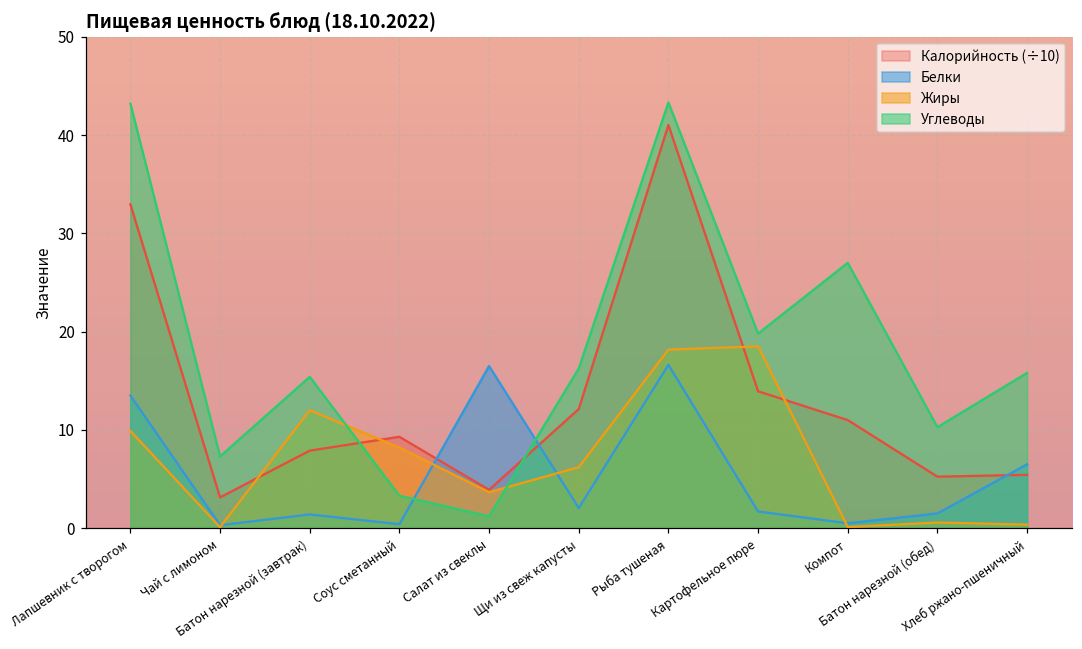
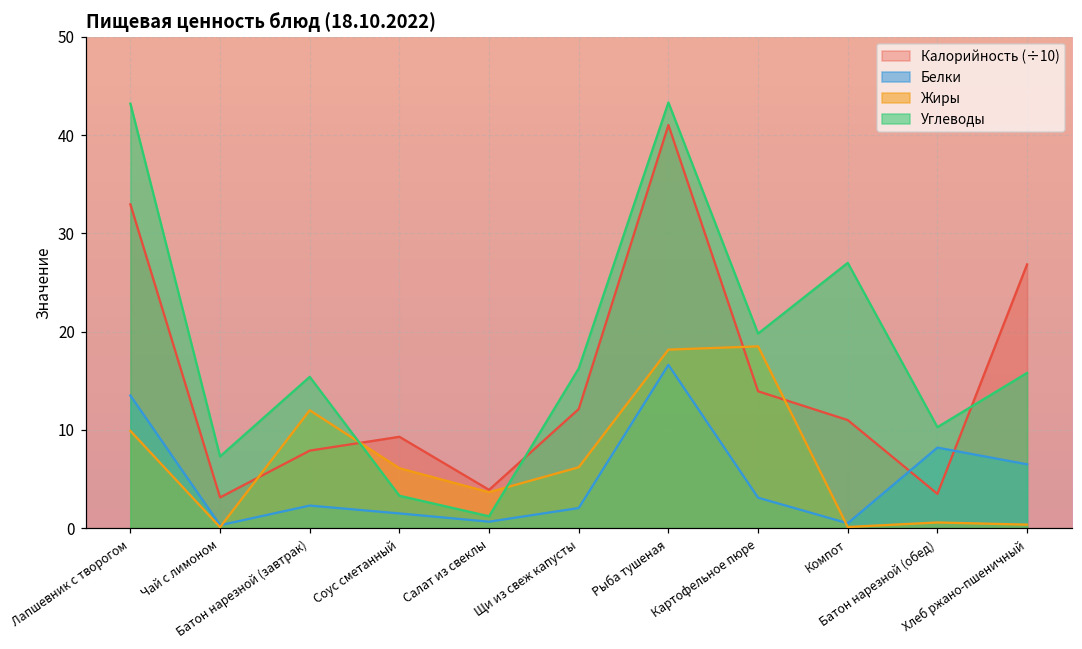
  {
    "Калорийность (÷10)": {
      "Лапшевник с творогом": 33,
      "Чай с лимоном": 3,
      "Батон нарезной (завтрак)": 8,
      "Соус сметанный": 9,
      "Щи из свеж капусты": 12,
      "Рыба тушеная": 41,
      "Картофельное пюре": 14,
      "Компот": 11,
-     "Батон нарезной (обед)": 5,
-     "Хлеб ржано-пшеничный": 5
+     "Батон нарезной (обед)": 3,
+     "Хлеб ржано-пшеничный": 27
    },
    "Белки": {
      "Лапшевник с творогом": 14,
-     "Батон нарезной (завтрак)": 1,
-     "Соус сметанный": 0,
-     "Салат из свеклы": 17,
+     "Батон нарезной (завтрак)": 2,
+     "Соус сметанный": 2,
+     "Салат из свеклы": 1,
      "Щи из свеж капусты": 2,
      "Рыба тушеная": 17,
-     "Картофельное пюре": 2,
+     "Картофельное пюре": 3,
      "Компот": 1,
-     "Батон нарезной (обед)": 2,
+     "Батон нарезной (обед)": 8,
      "Хлеб ржано-пшеничный": 7
    },
    "Жиры": {
      "Лапшевник с творогом": 10,
      "Батон нарезной (завтрак)": 12,
-     "Соус сметанный": 8,
+     "Соус сметанный": 6,
      "Щи из свеж капусты": 6,
      "Рыба тушеная": 18,
      "Картофельное пюре": 19,
      "Компот": 0,
      "Батон нарезной (обед)": 1,
      "Хлеб ржано-пшеничный": 0
    },
    "Углеводы": {
      "Лапшевник с творогом": 43,
      "Чай с лимоном": 7,
      "Батон нарезной (завтрак)": 15,
      "Соус сметанный": 3,
      "Салат из свеклы": 1,
      "Щи из свеж капусты": 16,
      "Рыба тушеная": 43,
      "Картофельное пюре": 20,
      "Компот": 27,
      "Батон нарезной (обед)": 10,
      "Хлеб ржано-пшеничный": 16
    }
  }
